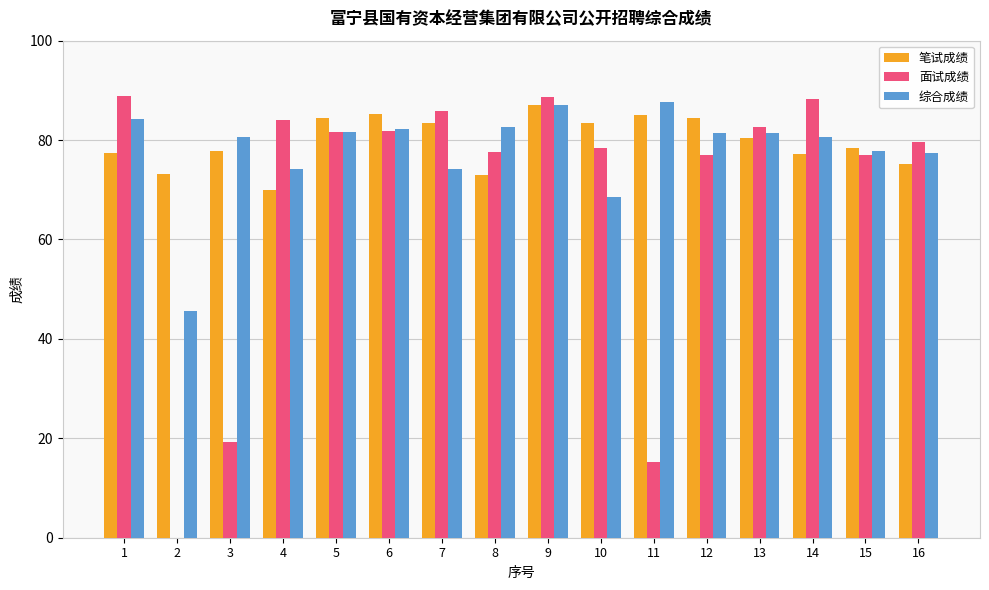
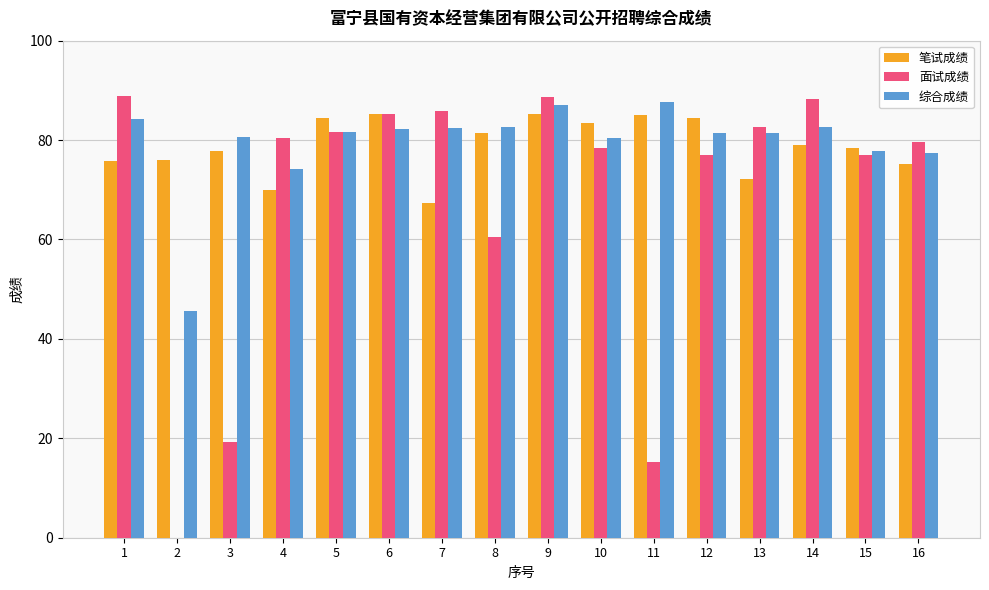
  {
    "笔试成绩": {
-     "1": 78,
-     "2": 73,
+     "1": 76,
+     "2": 76,
      "3": 78,
      "4": 70,
      "5": 84,
      "6": 85,
-     "7": 84,
-     "8": 73,
-     "9": 87,
+     "7": 67,
+     "8": 82,
+     "9": 85,
      "10": 84,
      "11": 85,
      "12": 85,
-     "13": 81,
-     "14": 77,
+     "13": 72,
+     "14": 79,
      "15": 79,
      "16": 75
    },
    "面试成绩": {
      "1": 89,
      "2": 0,
      "3": 19,
-     "4": 84,
+     "4": 80,
      "5": 82,
-     "6": 82,
+     "6": 85,
      "7": 86,
-     "8": 78,
+     "8": 61,
      "9": 89,
      "10": 78,
      "11": 15,
      "12": 77,
      "13": 83,
      "14": 88,
      "15": 77,
      "16": 80
    },
    "综合成绩": {
      "1": 84,
      "2": 46,
      "3": 81,
      "4": 74,
      "5": 82,
      "6": 82,
-     "7": 74,
+     "7": 82,
      "8": 83,
      "9": 87,
-     "10": 69,
+     "10": 80,
      "11": 88,
      "12": 81,
      "13": 81,
-     "14": 81,
+     "14": 83,
      "15": 78,
      "16": 77
    }
  }
